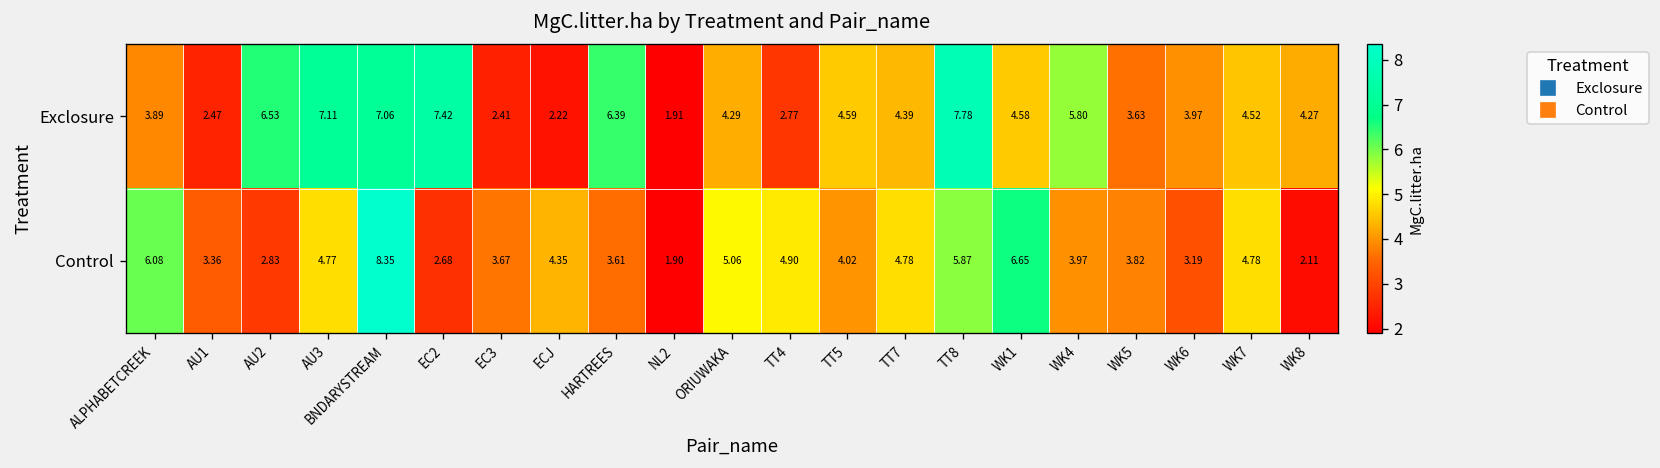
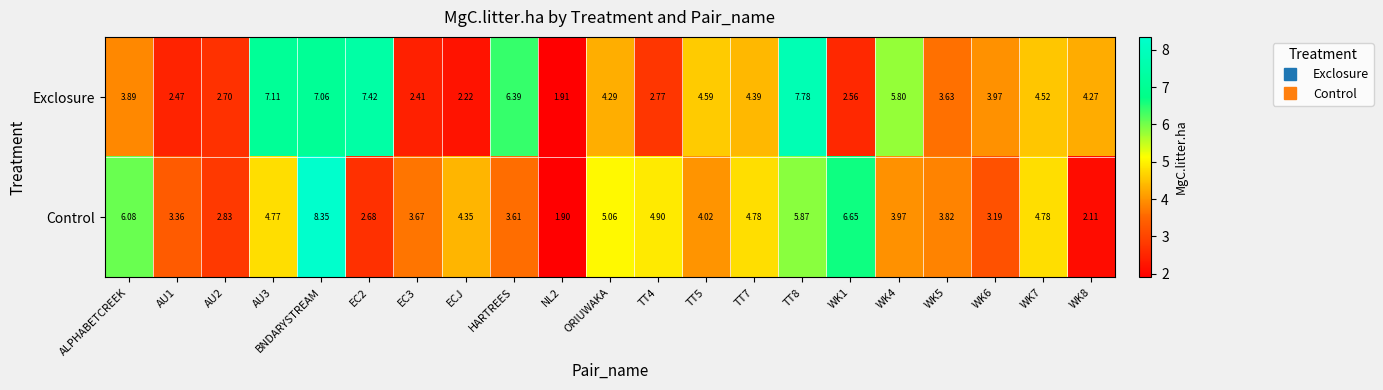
  {
    "Exclosure": {
      "ALPHABETCREEK": 3.89,
      "AU1": 2.47,
-     "AU2": 6.53,
+     "AU2": 2.70,
      "AU3": 7.11,
      "BNDARYSTREAM": 7.06,
      "EC2": 7.42,
      "EC3": 2.41,
      "ECJ": 2.22,
      "HARTREES": 6.39,
      "NL2": 1.91,
      "ORIUWAKA": 4.29,
      "TT4": 2.77,
      "TT5": 4.59,
      "TT7": 4.39,
      "TT8": 7.78,
-     "WK1": 4.58,
+     "WK1": 2.56,
      "WK4": 5.80,
      "WK5": 3.63,
      "WK6": 3.97,
      "WK7": 4.52,
      "WK8": 4.27
    },
    "Control": {
      "ALPHABETCREEK": 6.08,
      "AU1": 3.36,
      "AU2": 2.83,
      "AU3": 4.77,
      "BNDARYSTREAM": 8.35,
      "EC2": 2.68,
      "EC3": 3.67,
      "ECJ": 4.35,
      "HARTREES": 3.61,
      "NL2": 1.90,
      "ORIUWAKA": 5.06,
      "TT4": 4.90,
      "TT5": 4.02,
      "TT7": 4.78,
      "TT8": 5.87,
      "WK1": 6.65,
      "WK4": 3.97,
      "WK5": 3.82,
      "WK6": 3.19,
      "WK7": 4.78,
      "WK8": 2.11
    }
  }
